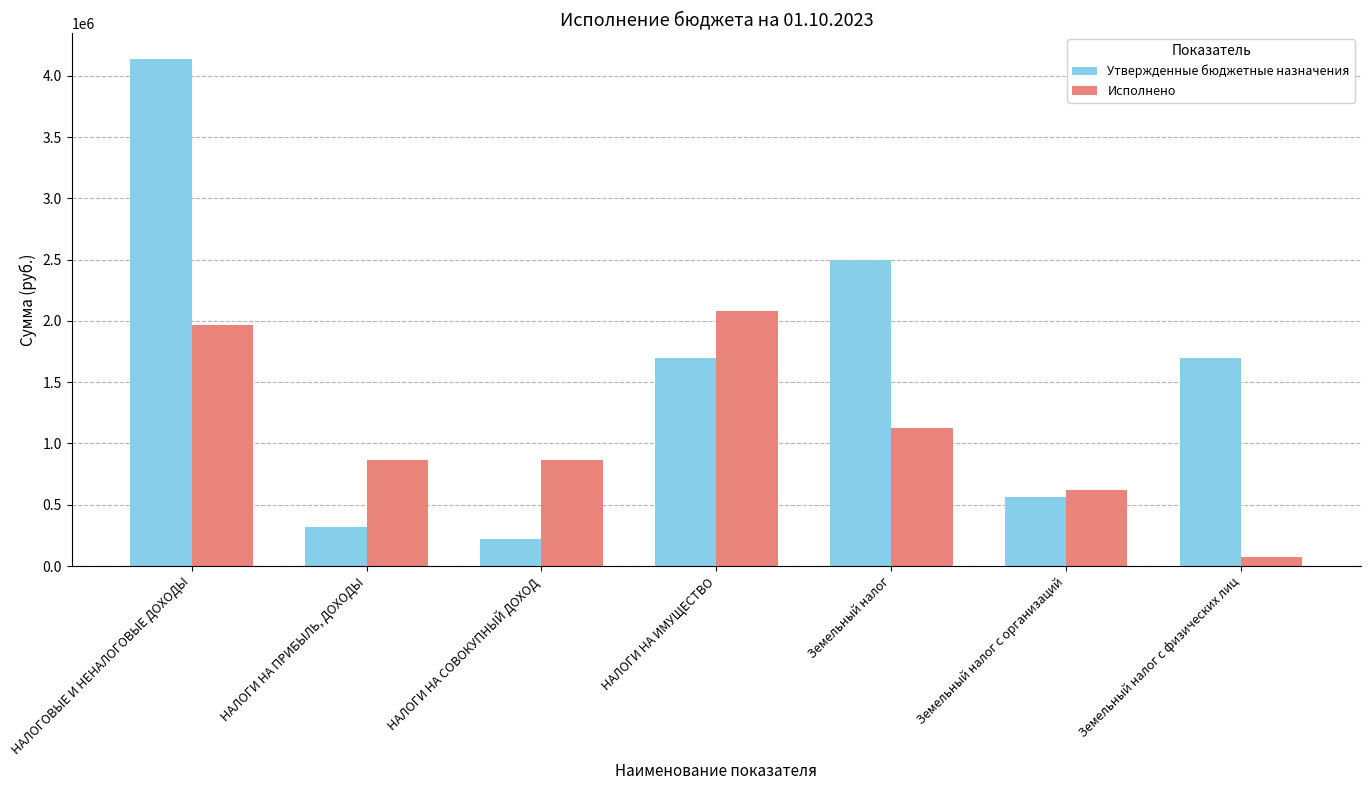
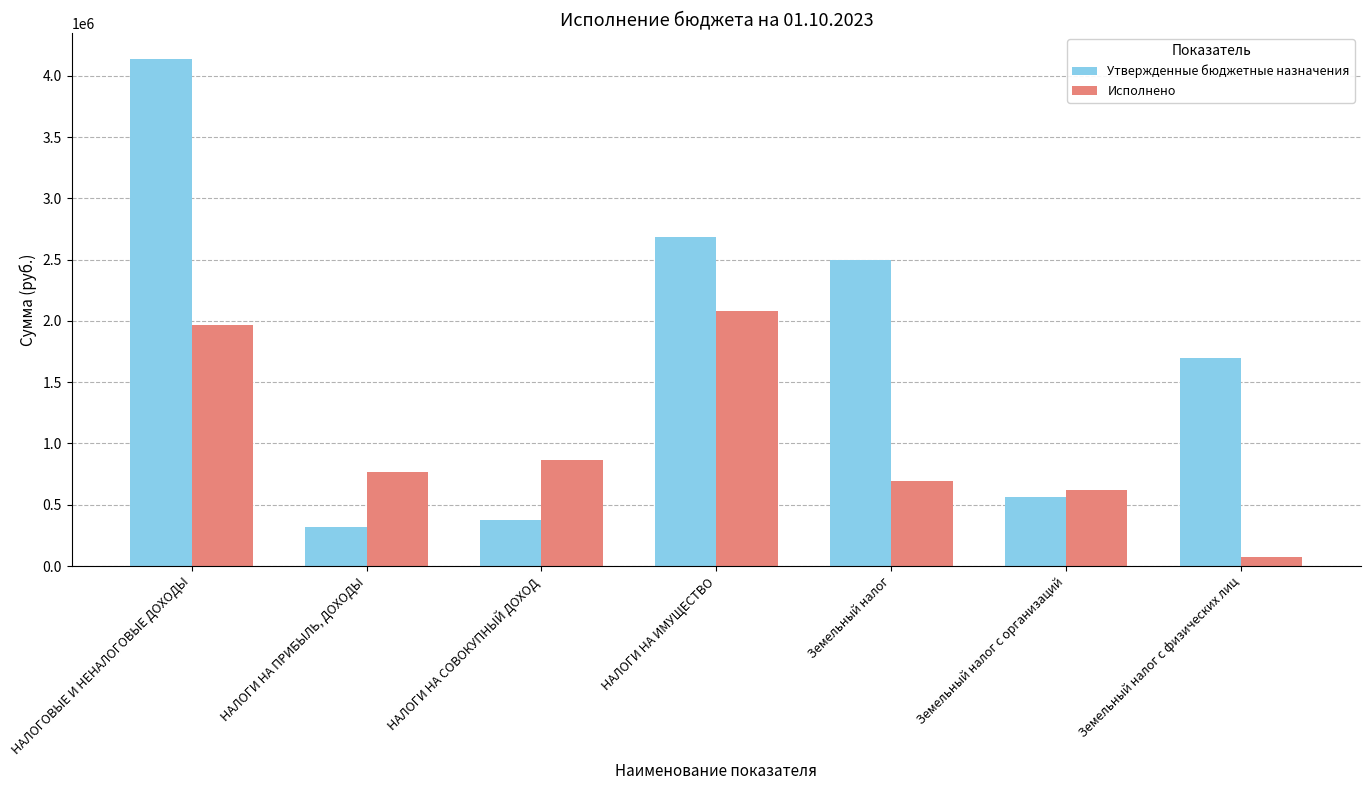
  {
    "Утвержденные бюджетные назначения": {
      "НАЛОГОВЫЕ И НЕНАЛОГОВЫЕ ДОХОДЫ": 4140000,
      "НАЛОГИ НА ПРИБЫЛЬ, ДОХОДЫ": 320000,
-     "НАЛОГИ НА СОВОКУПНЫЙ ДОХОД": 220000,
-     "НАЛОГИ НА ИМУЩЕСТВО": 1700000,
+     "НАЛОГИ НА СОВОКУПНЫЙ ДОХОД": 380000,
+     "НАЛОГИ НА ИМУЩЕСТВО": 2680000,
      "Земельный налог": 2500000,
      "Земельный налог с организаций": 560000,
      "Земельный налог с физических лиц": 1700000
    },
    "Исполнено": {
      "НАЛОГОВЫЕ И НЕНАЛОГОВЫЕ ДОХОДЫ": 1970000,
-     "НАЛОГИ НА ПРИБЫЛЬ, ДОХОДЫ": 860000,
+     "НАЛОГИ НА ПРИБЫЛЬ, ДОХОДЫ": 770000,
      "НАЛОГИ НА СОВОКУПНЫЙ ДОХОД": 870000,
      "НАЛОГИ НА ИМУЩЕСТВО": 2080000,
-     "Земельный налог": 1130000,
+     "Земельный налог": 700000,
      "Земельный налог с организаций": 620000,
      "Земельный налог с физических лиц": 80000
    }
  }
